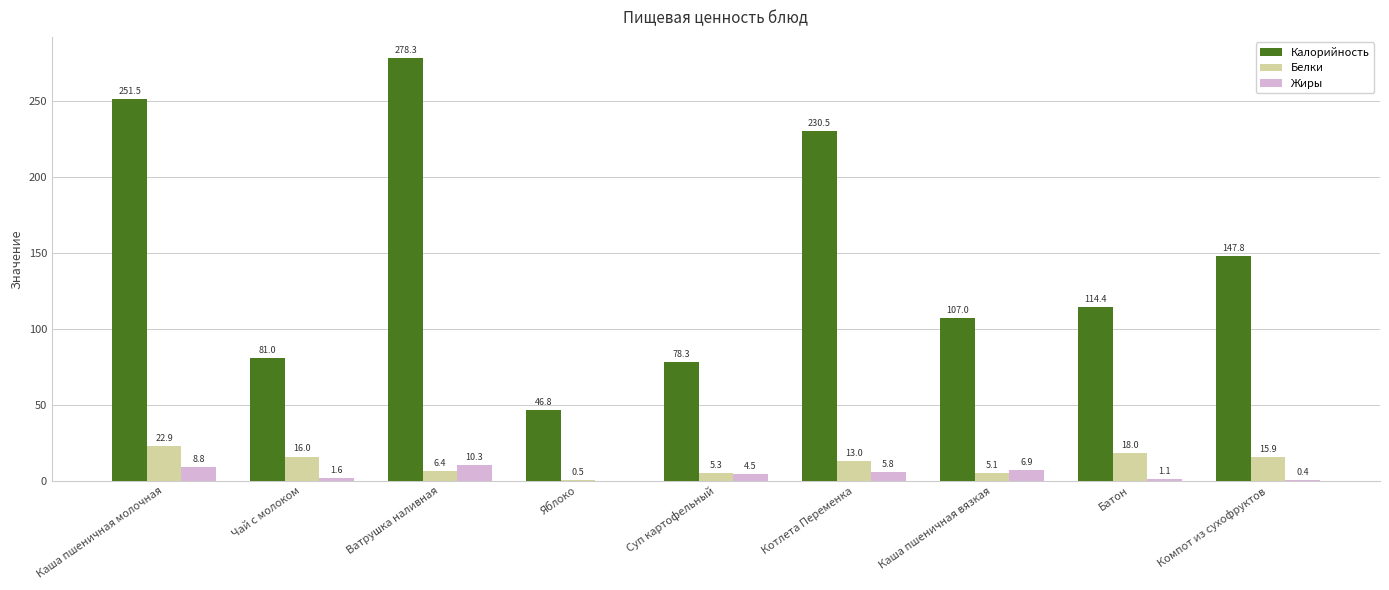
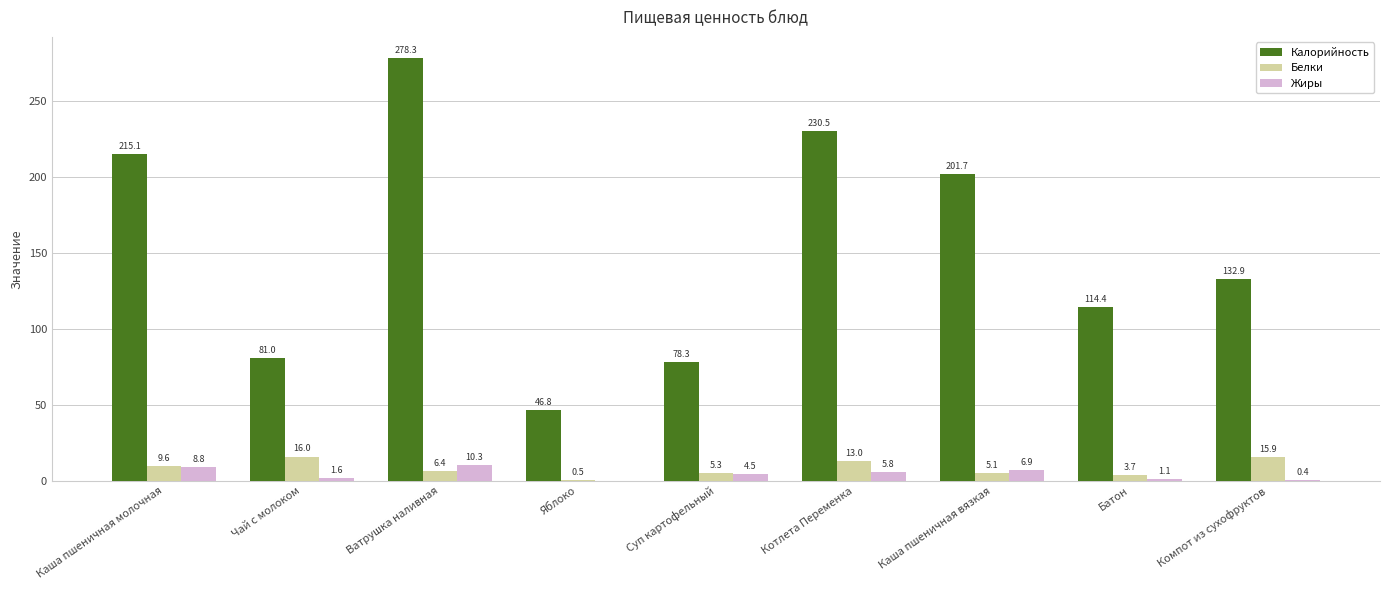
  {
    "Калорийность": {
-     "Каша пшеничная молочная": 251.5,
+     "Каша пшеничная молочная": 215.1,
      "Чай с молоком": 81.0,
      "Ватрушка наливная": 278.3,
      "Яблоко": 46.8,
      "Суп картофельный": 78.3,
      "Котлета Переменка": 230.5,
-     "Каша пшеничная вязкая": 107.0,
+     "Каша пшеничная вязкая": 201.7,
      "Батон": 114.4,
-     "Компот из сухофруктов": 147.8
+     "Компот из сухофруктов": 132.9
    },
    "Белки": {
-     "Каша пшеничная молочная": 22.9,
+     "Каша пшеничная молочная": 9.6,
      "Чай с молоком": 16.0,
      "Ватрушка наливная": 6.4,
      "Яблоко": 0.5,
      "Суп картофельный": 5.3,
      "Котлета Переменка": 13.0,
      "Каша пшеничная вязкая": 5.1,
-     "Батон": 18.0,
+     "Батон": 3.7,
      "Компот из сухофруктов": 15.9
    },
    "Жиры": {
      "Каша пшеничная молочная": 8.8,
      "Чай с молоком": 1.6,
      "Ватрушка наливная": 10.3,
      "Суп картофельный": 4.5,
      "Котлета Переменка": 5.8,
      "Каша пшеничная вязкая": 6.9,
      "Батон": 1.1,
      "Компот из сухофруктов": 0.4
    }
  }
